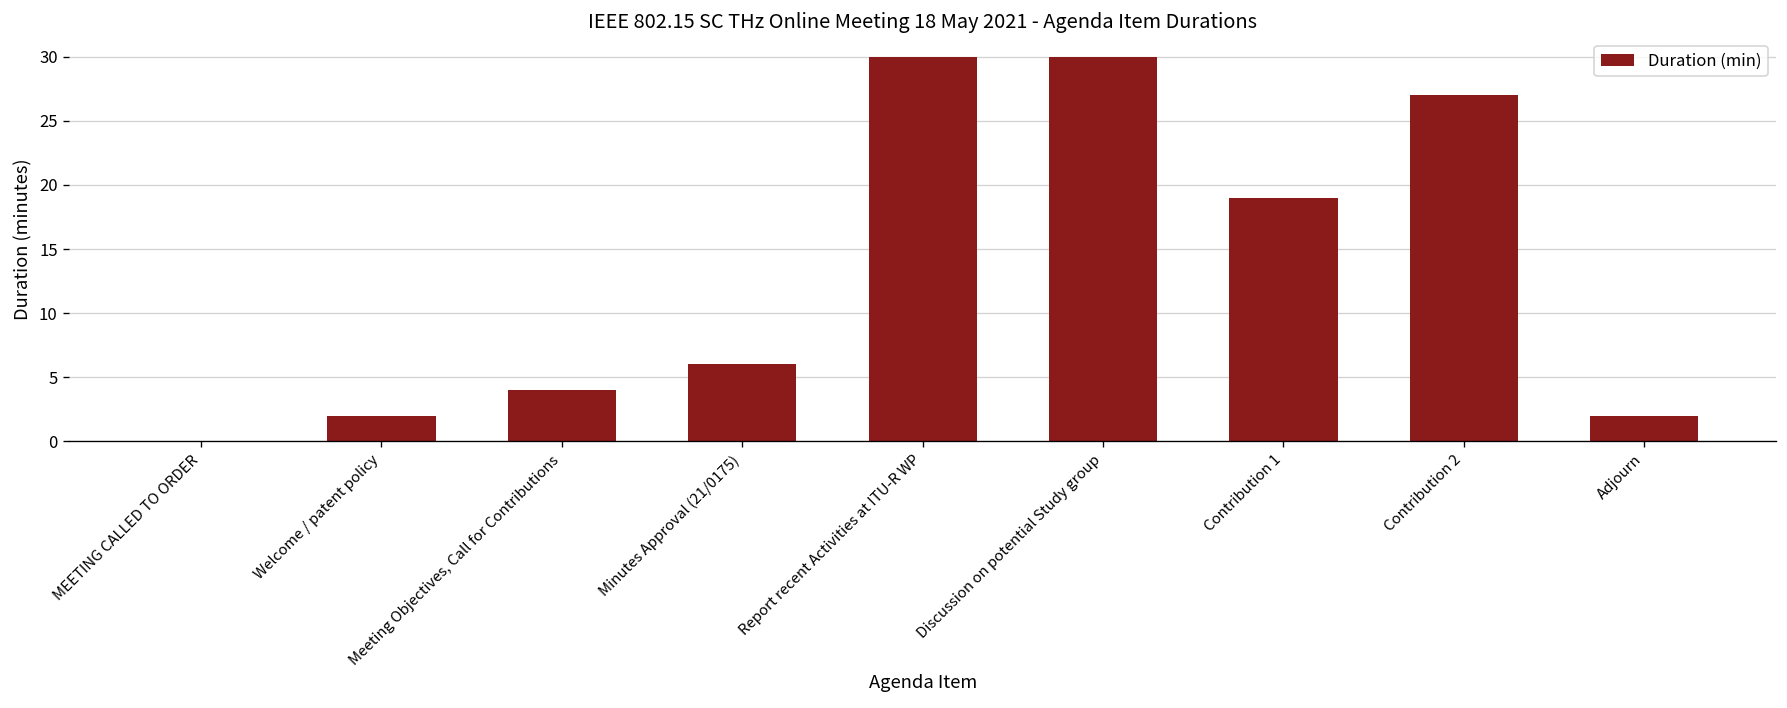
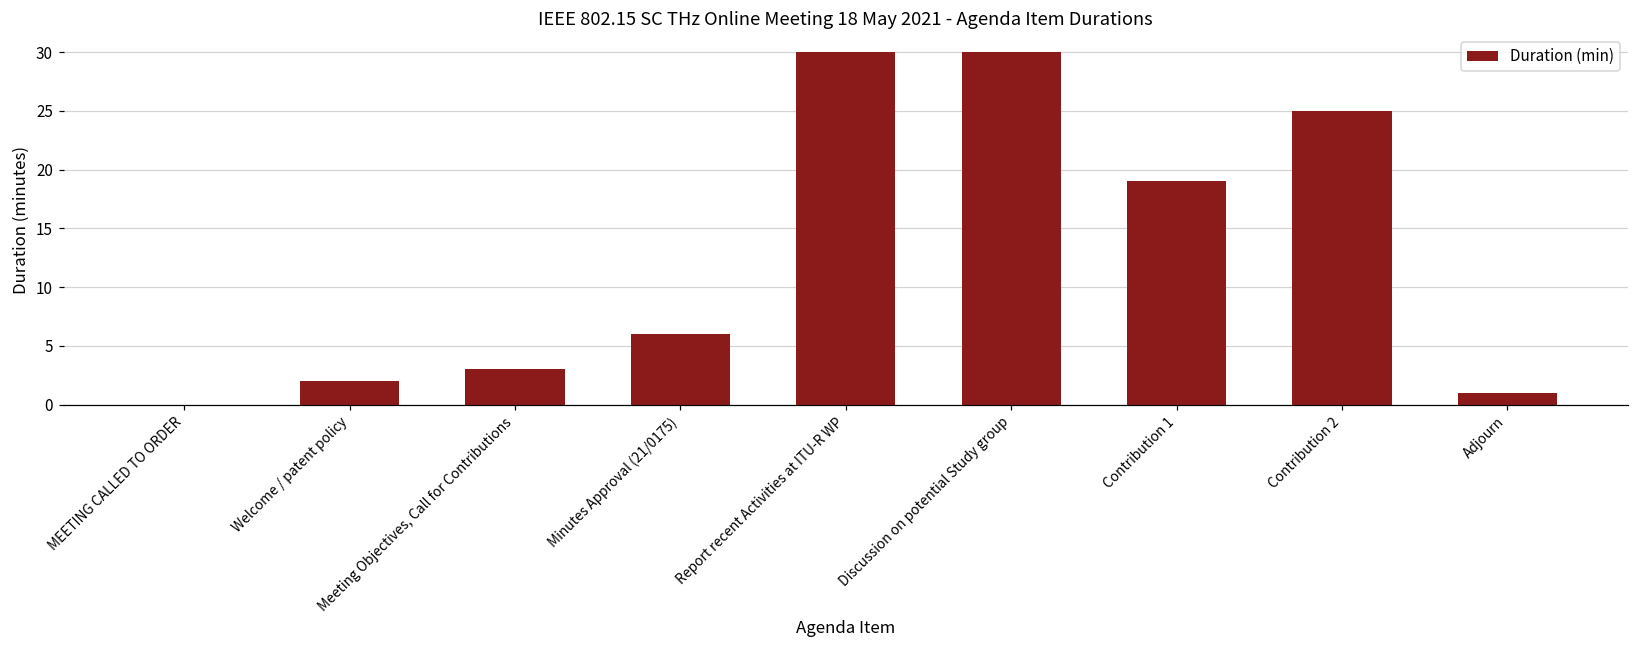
  {
    "MEETING CALLED TO ORDER": 0,
    "Welcome / patent policy": 2,
-   "Meeting Objectives, Call for Contributions": 4,
+   "Meeting Objectives, Call for Contributions": 3,
    "Minutes Approval (21/0175)": 6,
    "Report recent Activities at ITU-R WP": 30,
    "Discussion on potential Study group": 30,
    "Contribution 1": 19,
-   "Contribution 2": 27,
-   "Adjourn": 2
+   "Contribution 2": 25,
+   "Adjourn": 1
  }
